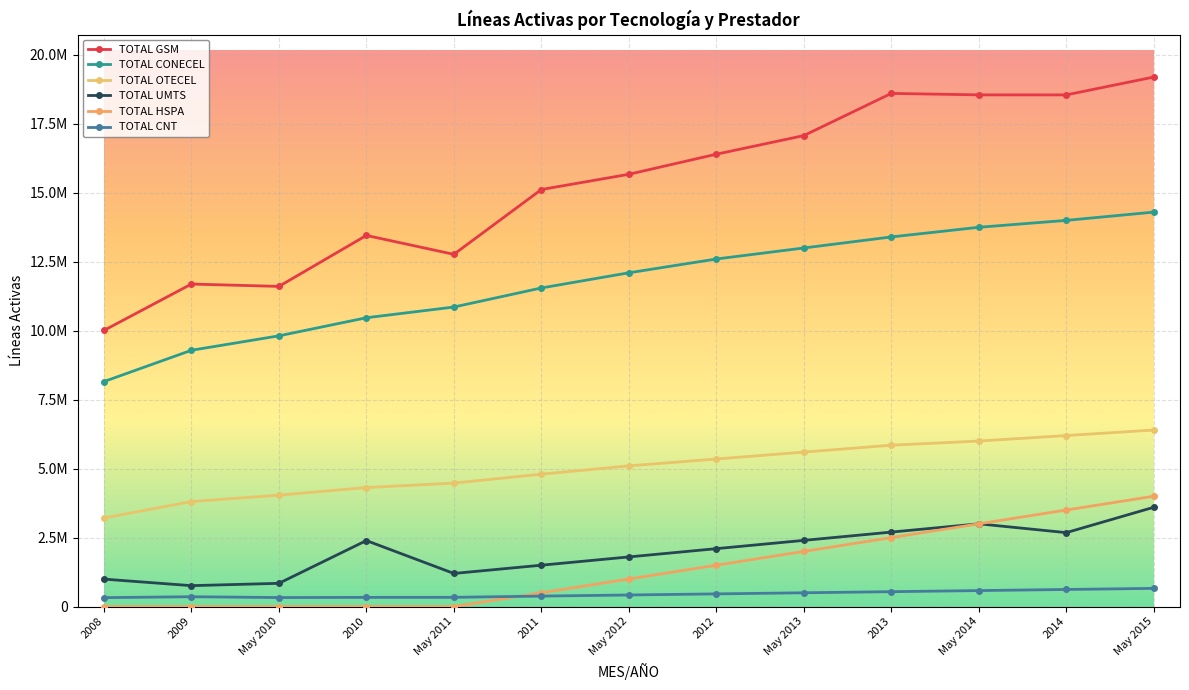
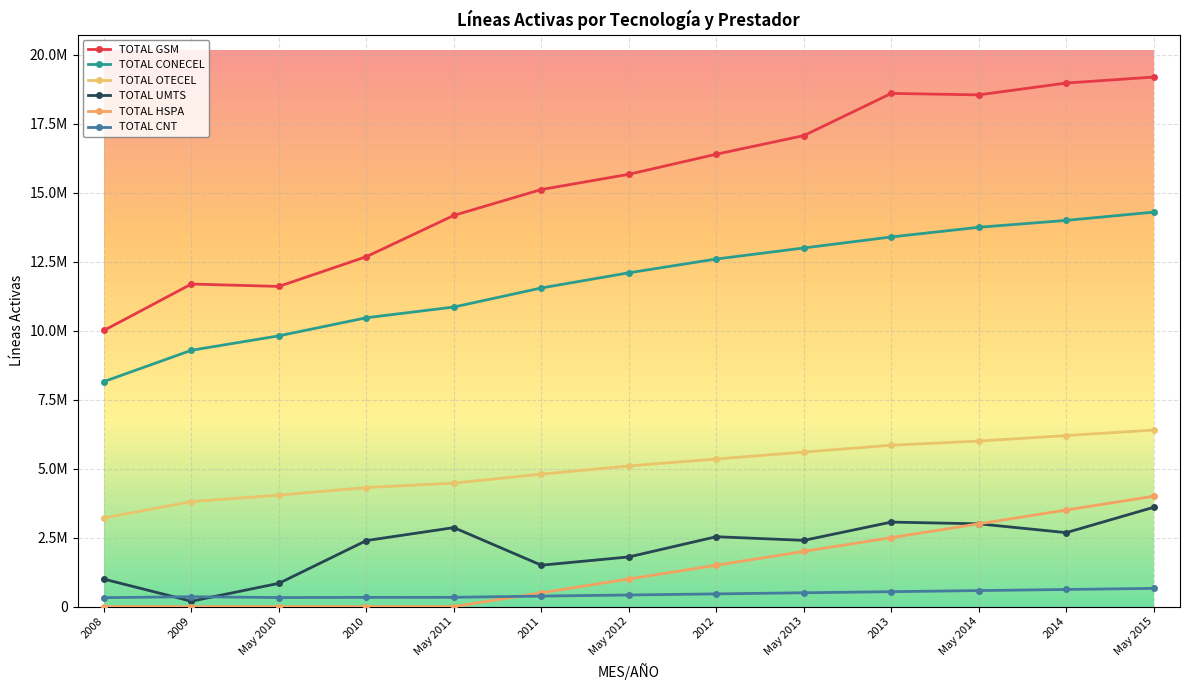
  {
    "TOTAL GSM": {
      "2008": 10000000,
      "2009": 11700000,
      "May 2010": 11600000,
-     "2010": 13500000,
-     "May 2011": 12800000,
+     "2010": 12700000,
+     "May 2011": 14200000,
      "2011": 15100000,
      "May 2012": 15700000,
      "2012": 16400000,
      "May 2013": 17100000,
      "2013": 18600000,
      "May 2014": 18600000,
-     "2014": 18500000,
+     "2014": 19000000,
      "May 2015": 19200000
    },
    "TOTAL UMTS": {
      "2008": 1000000,
-     "2009": 800000,
+     "2009": 200000,
      "May 2010": 800000,
      "2010": 2400000,
-     "May 2011": 1200000,
+     "May 2011": 2900000,
      "2011": 1500000,
      "May 2012": 1800000,
-     "2012": 2100000,
+     "2012": 2500000,
      "May 2013": 2400000,
-     "2013": 2700000,
+     "2013": 3100000,
      "2014": 2700000,
      "May 2015": 3600000
    }
  }
